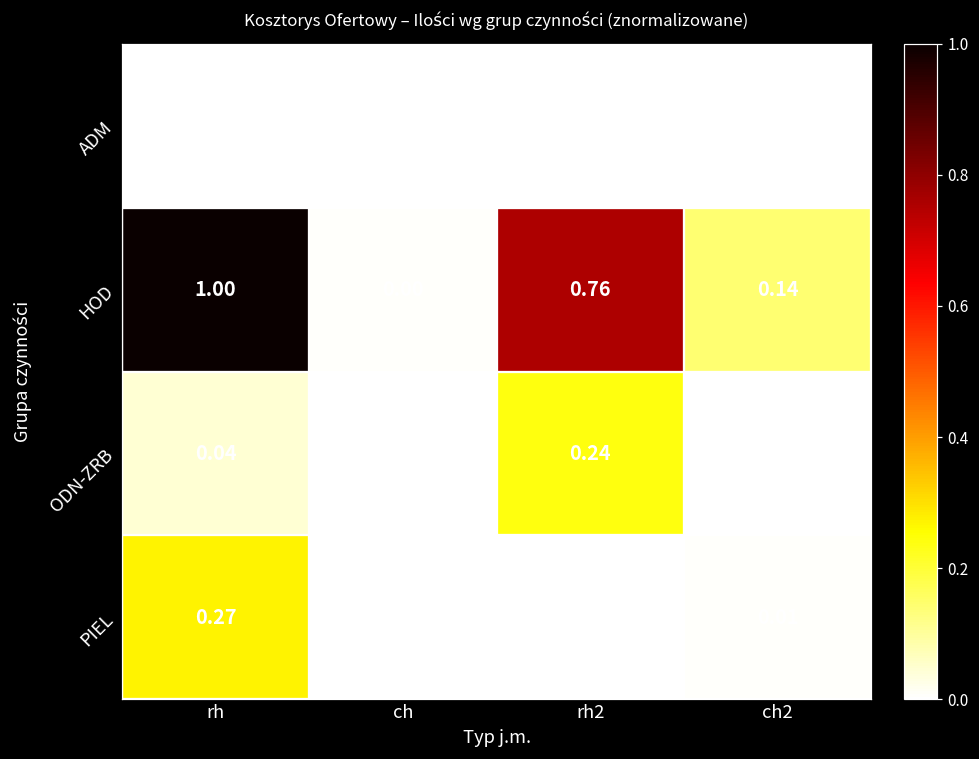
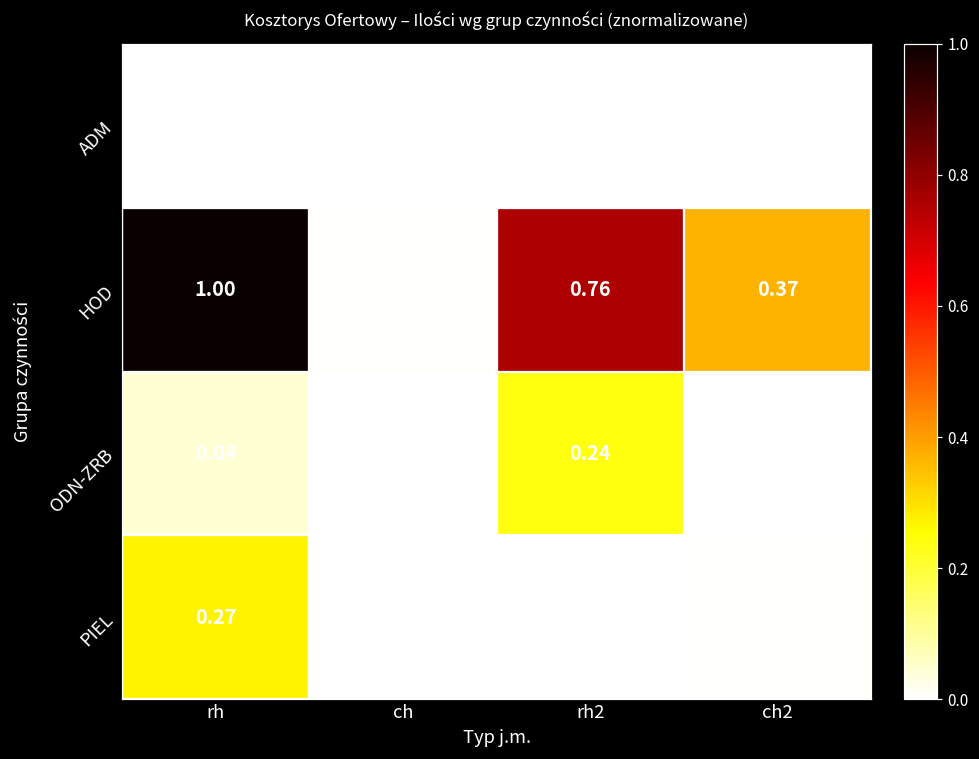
  {
    "HOD": {
      "rh": 1.00,
      "rh2": 0.76,
-     "ch2": 0.14
+     "ch2": 0.37
    },
    "ODN-ZRB": {
      "rh2": 0.24
    },
    "PIEL": {
      "rh": 0.27
    }
  }
